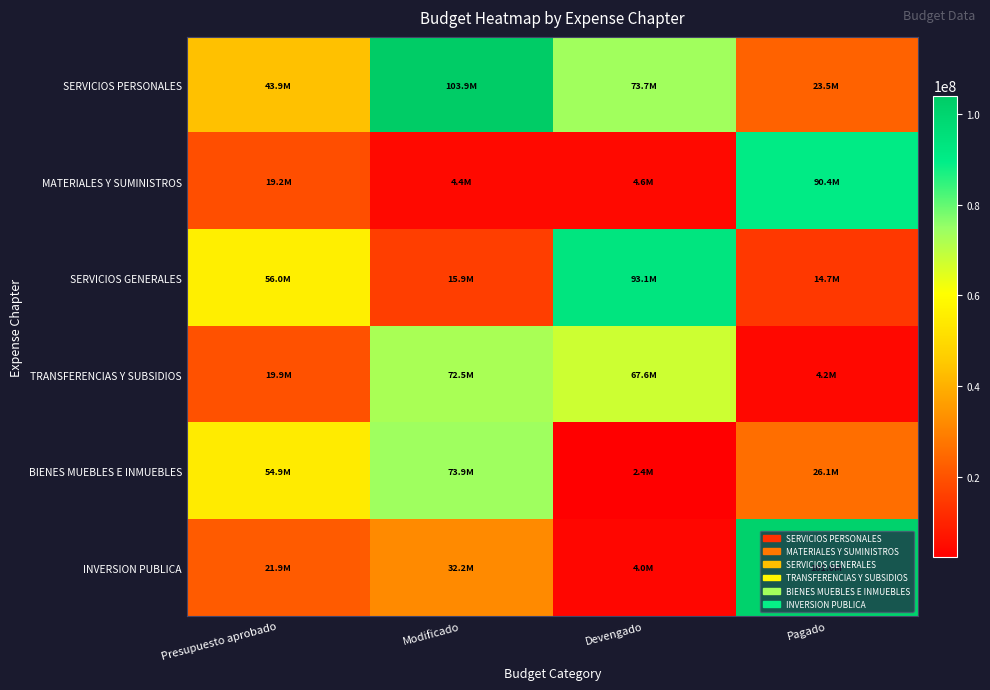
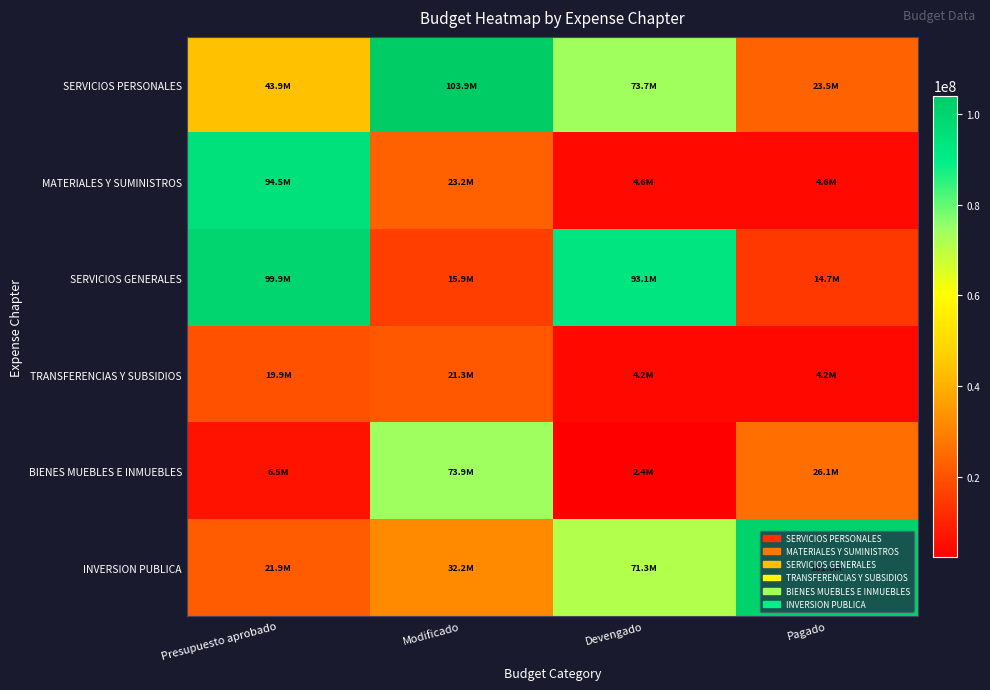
  {
    "SERVICIOS PERSONALES": {
      "Presupuesto aprobado": "43.9M",
      "Modificado": "103.9M",
      "Devengado": "73.7M",
      "Pagado": "23.5M"
    },
    "MATERIALES Y SUMINISTROS": {
-     "Presupuesto aprobado": "19.2M",
-     "Modificado": "4.4M",
+     "Presupuesto aprobado": "94.5M",
+     "Modificado": "23.2M",
      "Devengado": "4.6M",
-     "Pagado": "90.4M"
+     "Pagado": "4.6M"
    },
    "SERVICIOS GENERALES": {
-     "Presupuesto aprobado": "56.0M",
+     "Presupuesto aprobado": "99.9M",
      "Modificado": "15.9M",
      "Devengado": "93.1M",
      "Pagado": "14.7M"
    },
    "TRANSFERENCIAS Y SUBSIDIOS": {
      "Presupuesto aprobado": "19.9M",
-     "Modificado": "72.5M",
-     "Devengado": "67.6M",
+     "Modificado": "21.3M",
+     "Devengado": "4.2M",
      "Pagado": "4.2M"
    },
    "BIENES MUEBLES E INMUEBLES": {
-     "Presupuesto aprobado": "54.9M",
+     "Presupuesto aprobado": "6.5M",
      "Modificado": "73.9M",
      "Devengado": "2.4M",
      "Pagado": "26.1M"
    },
    "INVERSION PUBLICA": {
      "Presupuesto aprobado": "21.9M",
      "Modificado": "32.2M",
-     "Devengado": "4.0M"
+     "Devengado": "71.3M"
    }
  }
